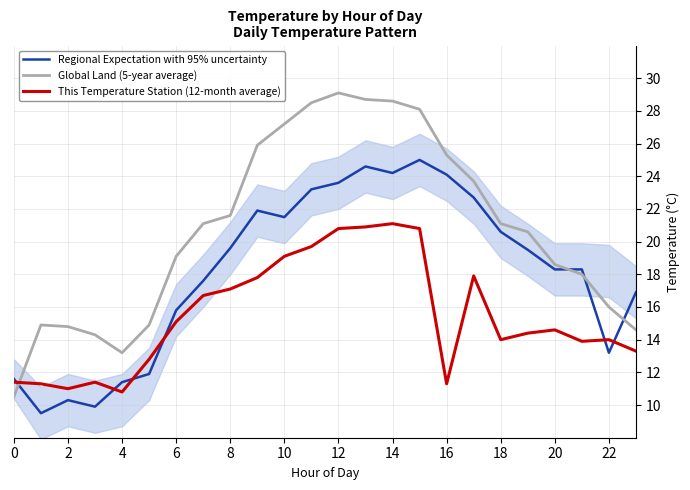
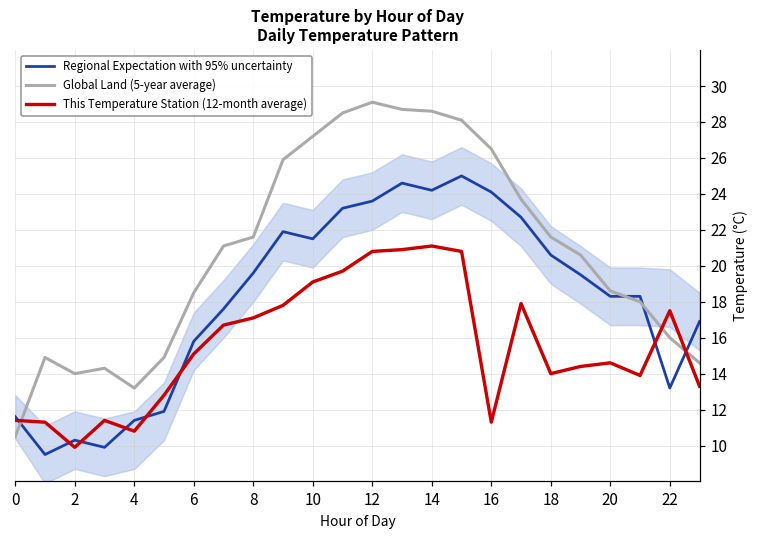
  {
    "Regional Expectation with 95% uncertainty": {
      "0": 11.6,
      "2": 10.3,
      "4": 11.4,
      "6": 15.8,
      "8": 19.6,
      "10": 21.5,
      "12": 23.6,
      "14": 24.2,
      "16": 24.1,
      "18": 20.6,
      "20": 18.3,
      "22": 13.2
    },
    "Global Land (5-year average)": {
      "0": 10.5,
-     "2": 14.8,
+     "2": 14.0,
      "4": 13.2,
-     "6": 19.1,
+     "6": 18.5,
      "8": 21.6,
      "10": 27.2,
      "12": 29.1,
      "14": 28.6,
-     "16": 25.3,
-     "18": 21.1,
+     "16": 26.5,
+     "18": 21.6,
      "20": 18.6,
      "22": 16.0
    },
    "This Temperature Station (12-month average)": {
      "0": 11.4,
-     "2": 11.0,
+     "2": 9.9,
      "4": 10.8,
      "6": 15.1,
      "8": 17.1,
      "10": 19.1,
      "12": 20.8,
      "14": 21.1,
      "16": 11.3,
      "18": 14.0,
      "20": 14.6,
-     "22": 14.0
+     "22": 17.5
    }
  }
